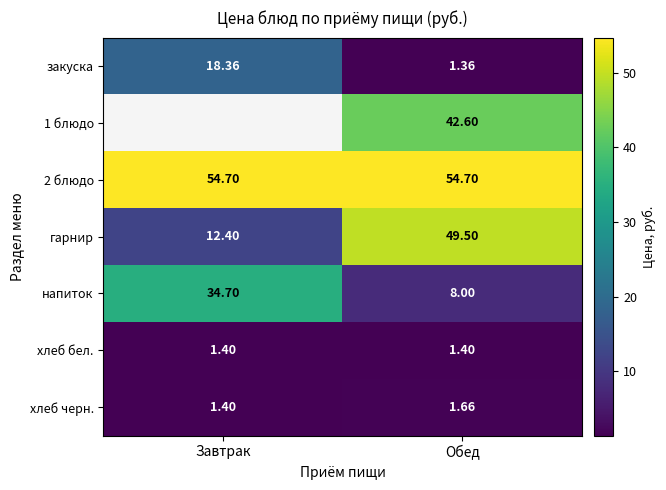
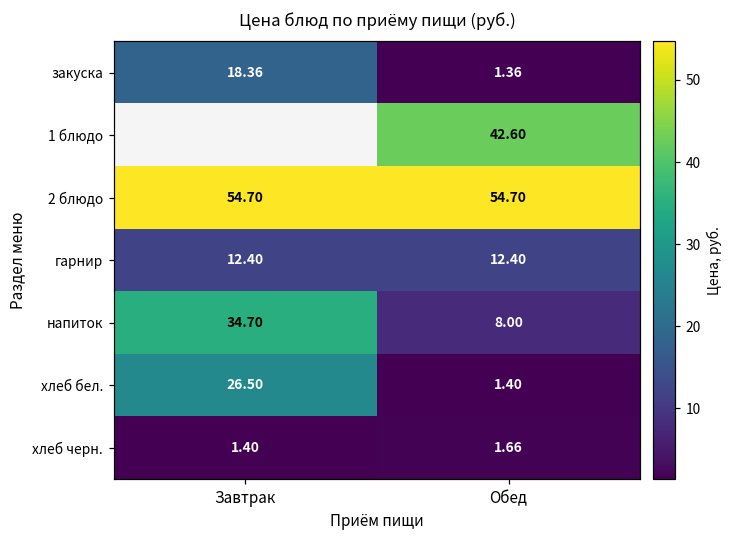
  {
    "закуска": {
      "Завтрак": 18.36,
      "Обед": 1.36
    },
    "1 блюдо": {
      "Обед": 42.60
    },
    "2 блюдо": {
      "Завтрак": 54.70,
      "Обед": 54.70
    },
    "гарнир": {
      "Завтрак": 12.40,
-     "Обед": 49.50
+     "Обед": 12.40
    },
    "напиток": {
      "Завтрак": 34.70,
      "Обед": 8.00
    },
    "хлеб бел.": {
-     "Завтрак": 1.40,
+     "Завтрак": 26.50,
      "Обед": 1.40
    },
    "хлеб черн.": {
      "Завтрак": 1.40,
      "Обед": 1.66
    }
  }
